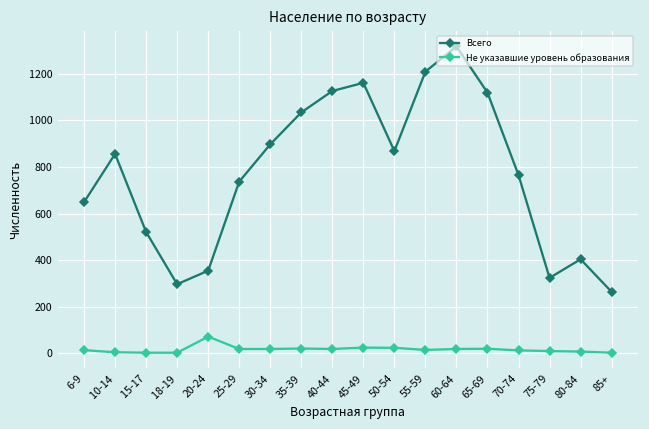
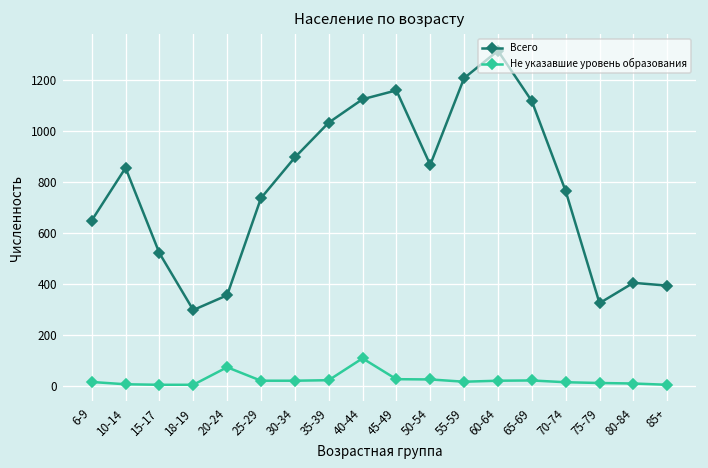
  {
    "Всего": {
      "6-9": 650,
      "10-14": 860,
      "15-17": 520,
      "18-19": 300,
      "20-24": 360,
      "25-29": 740,
      "30-34": 900,
      "35-39": 1030,
      "40-44": 1130,
      "45-49": 1160,
      "50-54": 870,
      "55-59": 1210,
      "65-69": 1120,
      "70-74": 770,
      "75-79": 320,
      "80-84": 400,
-     "85+": 260
+     "85+": 390
    },
    "Не указавшие уровень образования": {
      "6-9": 10,
      "10-14": 10,
      "15-17": 0,
      "18-19": 0,
      "20-24": 70,
      "25-29": 20,
      "30-34": 20,
      "35-39": 20,
-     "40-44": 20,
+     "40-44": 110,
      "45-49": 30,
      "50-54": 20,
      "55-59": 20,
      "60-64": 20,
      "65-69": 20,
      "70-74": 10,
      "75-79": 10,
      "80-84": 10,
      "85+": 0
    }
  }
